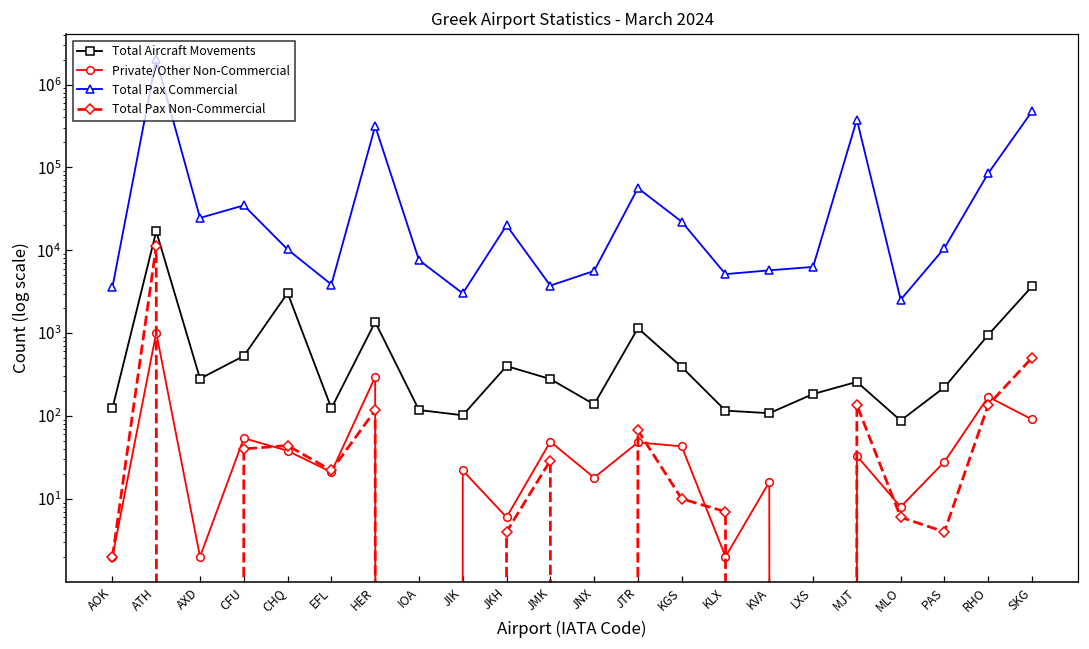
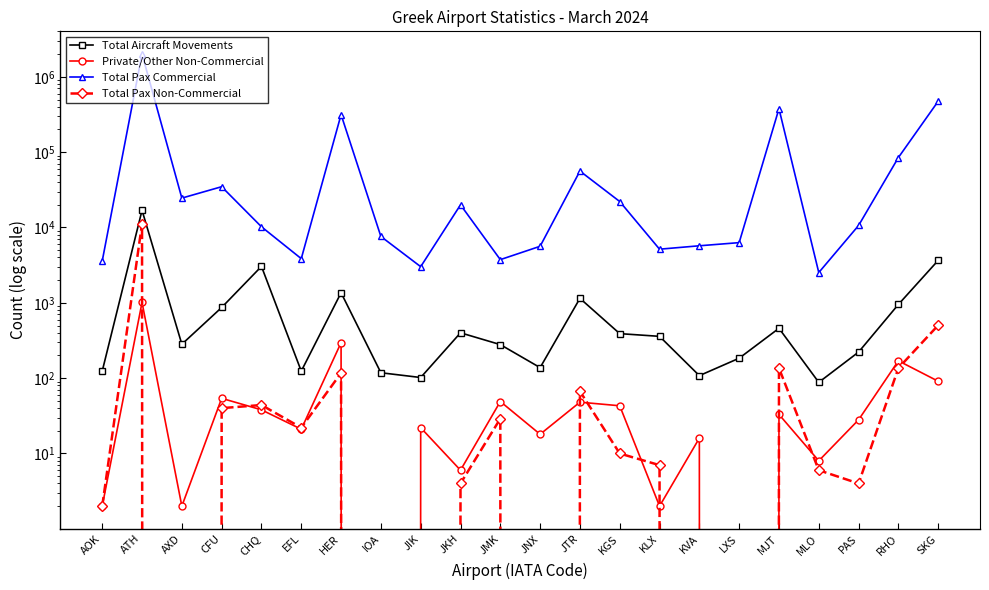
  {
    "Total Aircraft Movements": {
      "AOK": 120,
      "ATH": 17000,
      "AXD": 280,
-     "CFU": 500,
+     "CFU": 900,
      "CHQ": 3000,
      "EFL": 120,
      "HER": 1400,
      "IOA": 120,
      "JIK": 100,
      "JKH": 400,
      "JMK": 280,
      "JNX": 140,
      "JTR": 1100,
      "KGS": 400,
-     "KLX": 120,
+     "KLX": 400,
      "KVA": 110,
      "LXS": 180,
-     "MJT": 260,
+     "MJT": 500,
      "MLO": 90,
      "PAS": 220,
      "RHO": 1000,
      "SKG": 4000
    },
    "Total Pax Commercial": {
      "AOK": 4000,
      "AXD": 25000,
      "CFU": 30000,
      "CHQ": 10000,
      "EFL": 4000,
      "HER": 310000,
      "IOA": 8000,
      "JIK": 3000,
      "JKH": 20000,
      "JMK": 4000,
      "JNX": 6000,
      "JTR": 60000,
      "KGS": 22000,
      "KLX": 5000,
      "KVA": 6000,
      "LXS": 6000,
      "MJT": 400000,
      "MLO": 2500,
      "PAS": 11000,
      "RHO": 80000,
      "SKG": 500000
    }
  }
